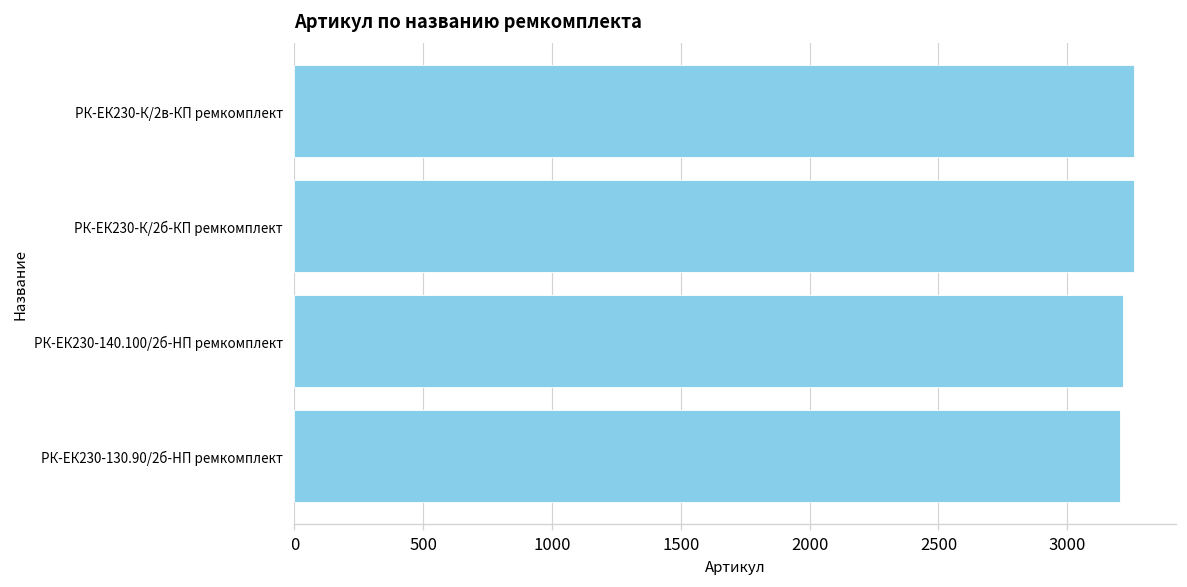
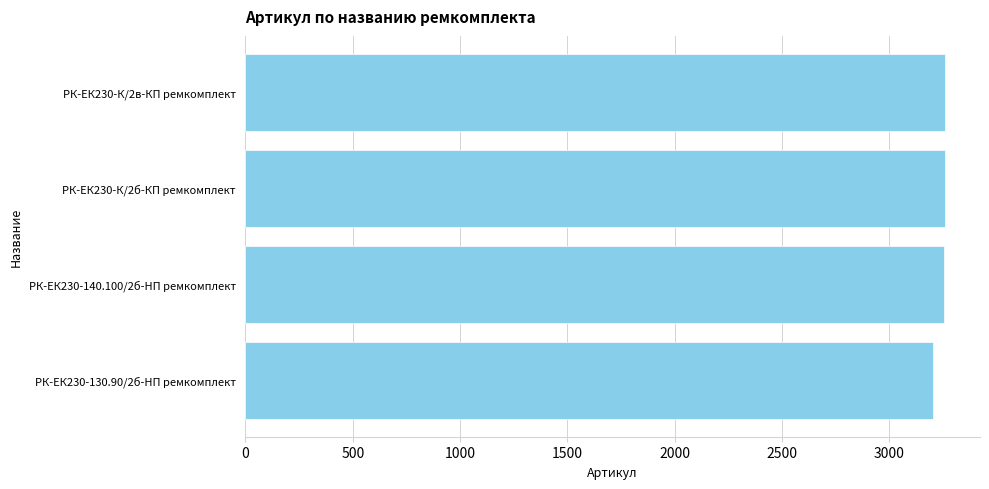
  {
    "РК-ЕК230-К/2в-КП ремкомплект": 3260,
    "РК-ЕК230-К/2б-КП ремкомплект": 3260,
-   "РК-ЕК230-140.100/2б-HП ремкомплект": 3220,
+   "РК-ЕК230-140.100/2б-HП ремкомплект": 3260,
    "РК-ЕК230-130.90/2б-HП ремкомплект": 3210
  }
